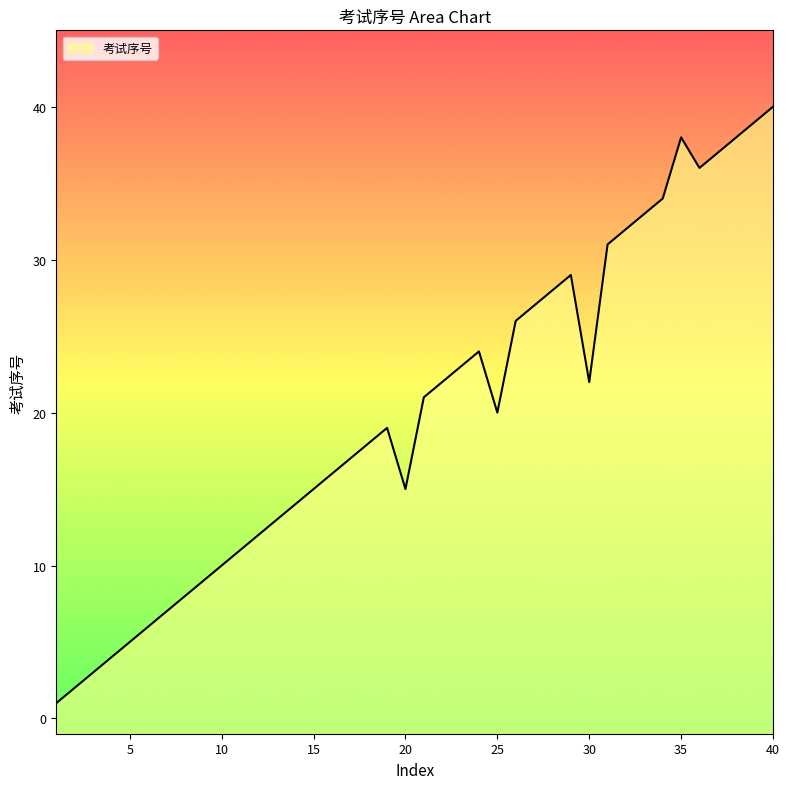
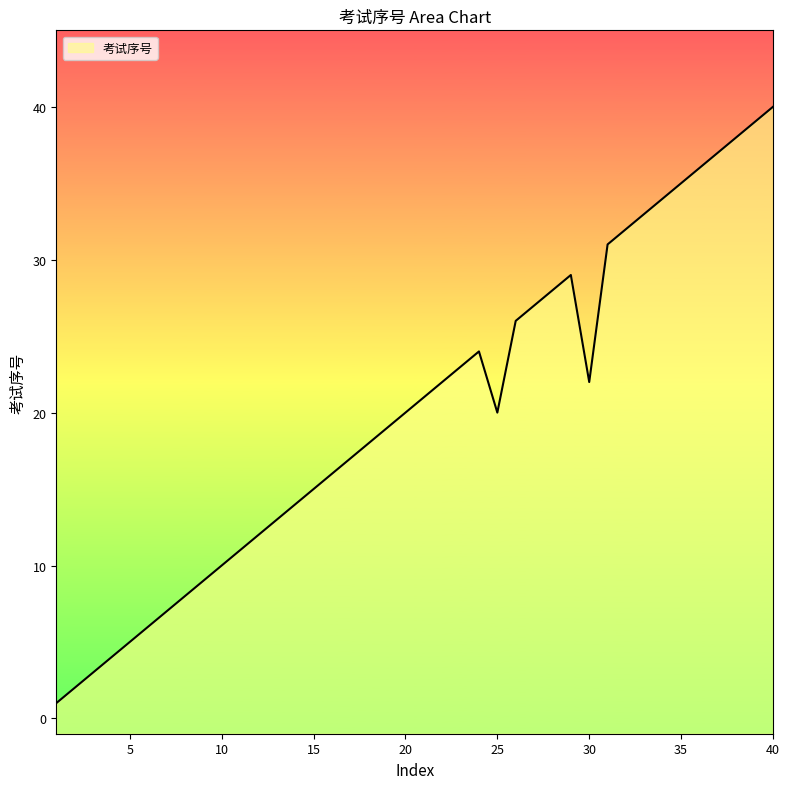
  {
    "5": 5,
    "10": 10,
    "15": 15,
-   "20": 15,
+   "20": 20,
    "25": 20,
    "30": 22,
-   "35": 38,
+   "35": 35,
    "40": 40
  }
